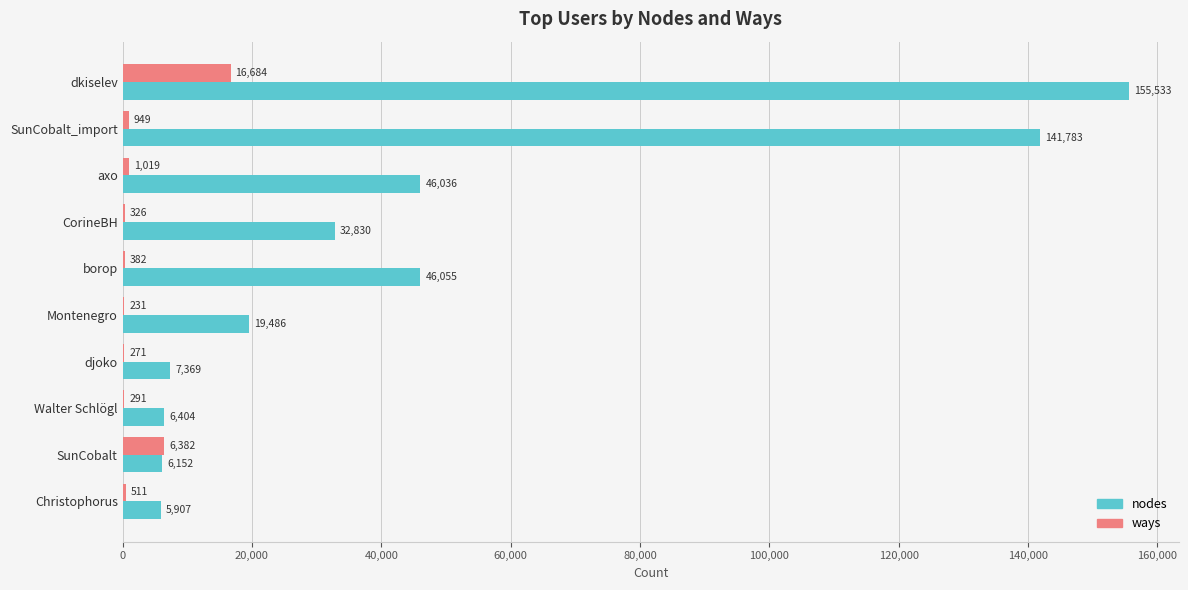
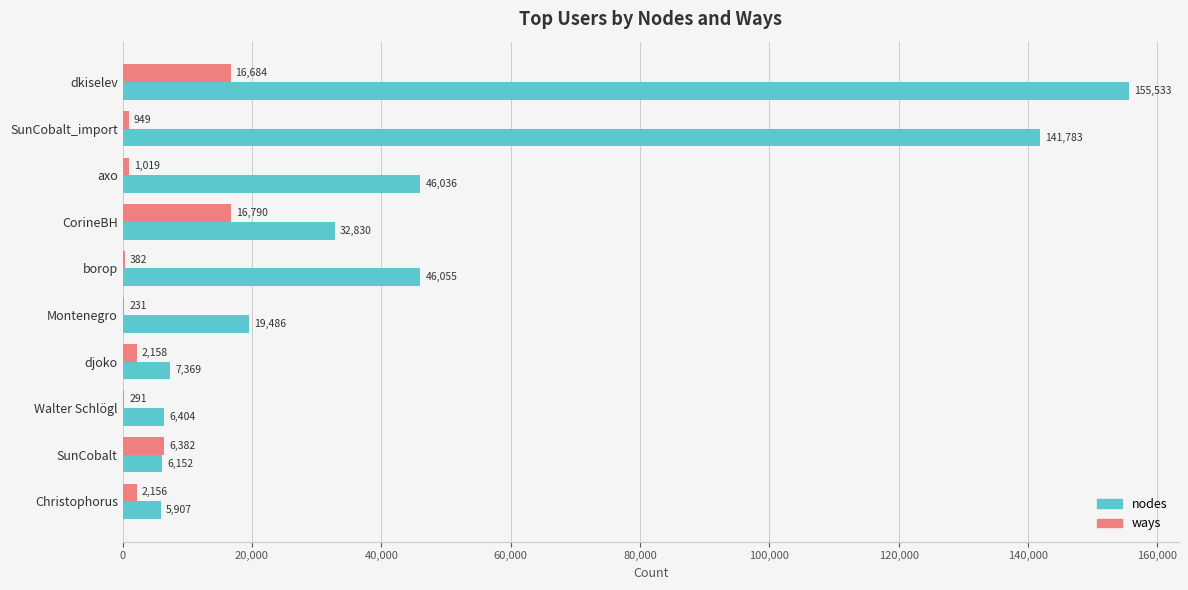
  {
    "nodes": {
      "dkiselev": "155,533",
      "SunCobalt_import": "141,783",
      "axo": "46,036",
      "CorineBH": "32,830",
      "borop": "46,055",
      "Montenegro": "19,486",
      "djoko": "7,369",
      "Walter Schlögl": "6,404",
      "SunCobalt": "6,152",
      "Christophorus": "5,907"
    },
    "ways": {
      "dkiselev": "16,684",
      "SunCobalt_import": "949",
      "axo": "1,019",
-     "CorineBH": "326",
+     "CorineBH": "16,790",
      "borop": "382",
      "Montenegro": "231",
-     "djoko": "271",
+     "djoko": "2,158",
      "Walter Schlögl": "291",
      "SunCobalt": "6,382",
-     "Christophorus": "511"
+     "Christophorus": "2,156"
    }
  }
